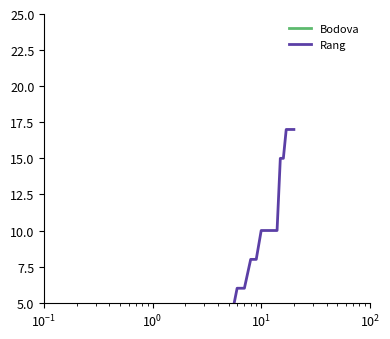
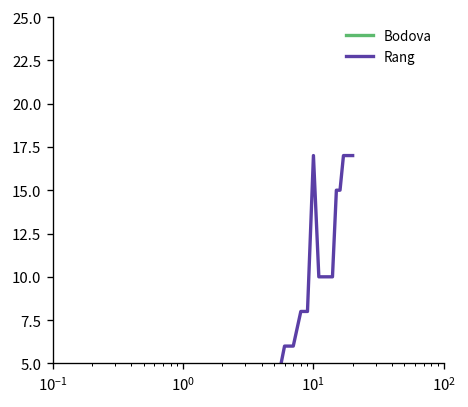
  {
    "Rang": {
-     "10^1": 10
+     "10^1": 17
    }
  }
